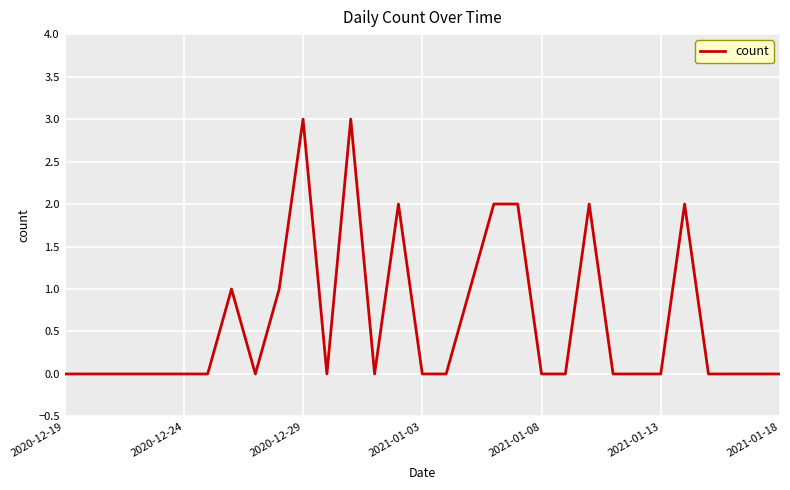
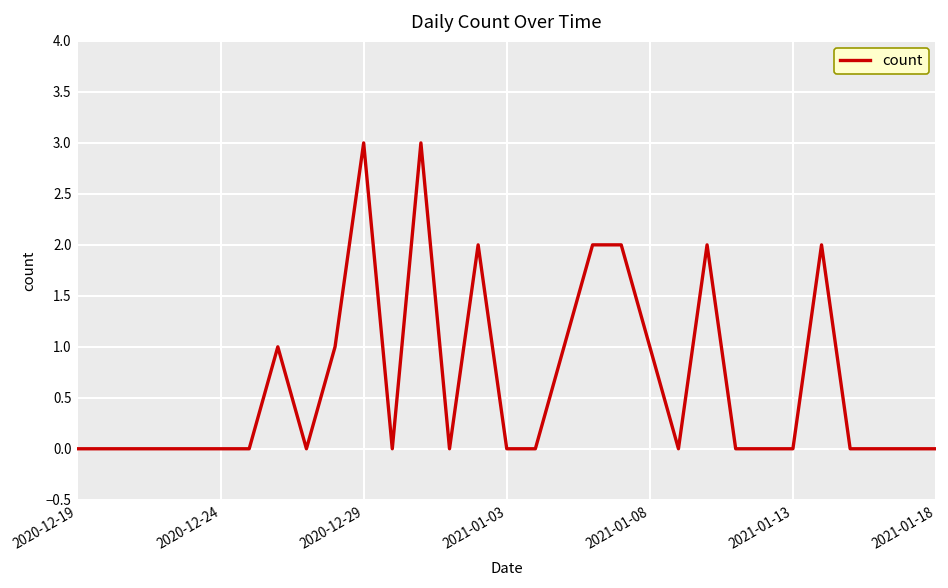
  {
    "2020-12-19": 0,
    "2020-12-24": 0,
    "2020-12-29": 3,
    "2021-01-03": 0,
-   "2021-01-08": 0,
+   "2021-01-08": 1,
    "2021-01-13": 0,
    "2021-01-18": 0
  }
